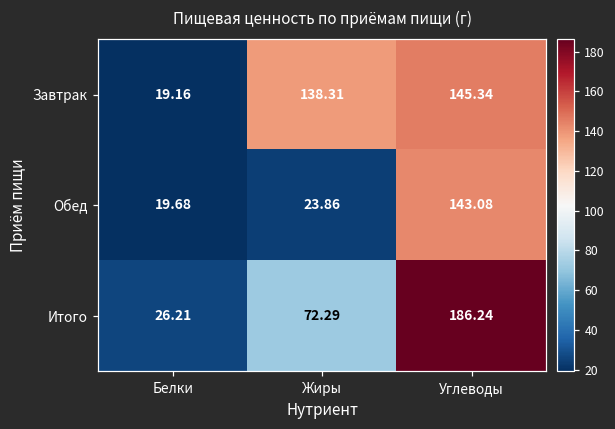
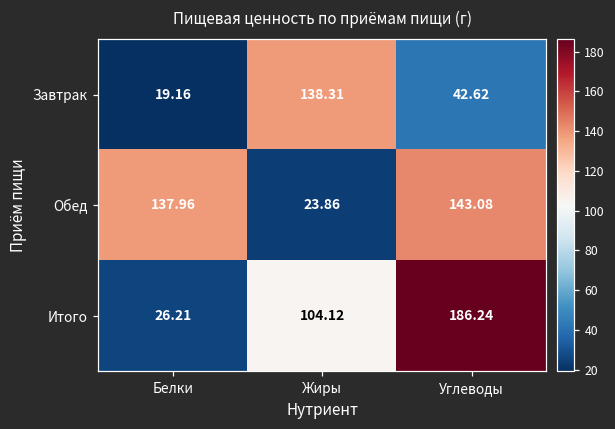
  {
    "Завтрак": {
      "Белки": 19.16,
      "Жиры": 138.31,
-     "Углеводы": 145.34
+     "Углеводы": 42.62
    },
    "Обед": {
-     "Белки": 19.68,
+     "Белки": 137.96,
      "Жиры": 23.86,
      "Углеводы": 143.08
    },
    "Итого": {
      "Белки": 26.21,
-     "Жиры": 72.29,
+     "Жиры": 104.12,
      "Углеводы": 186.24
    }
  }
